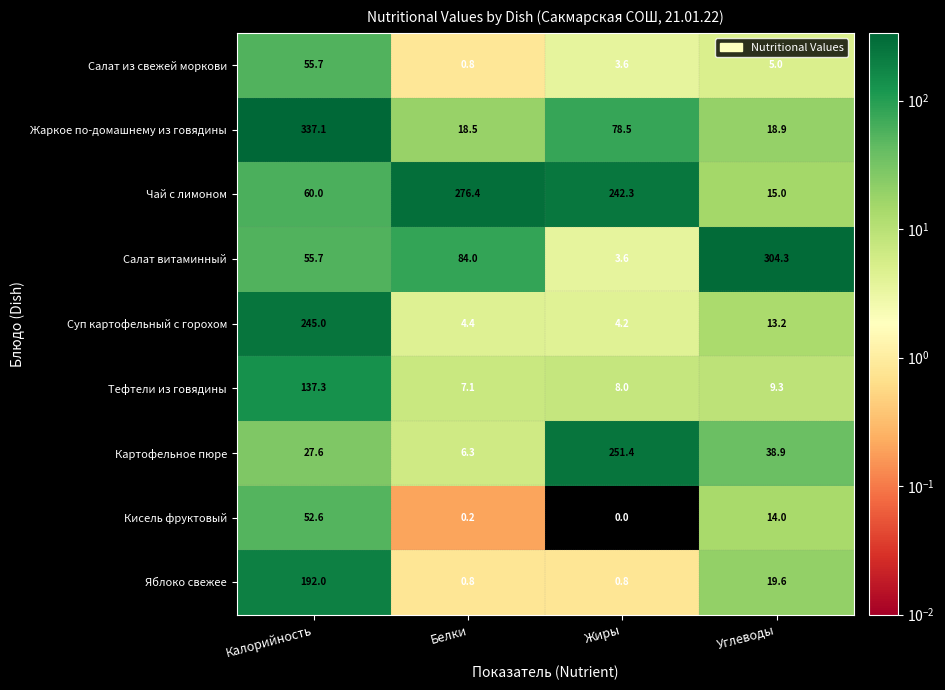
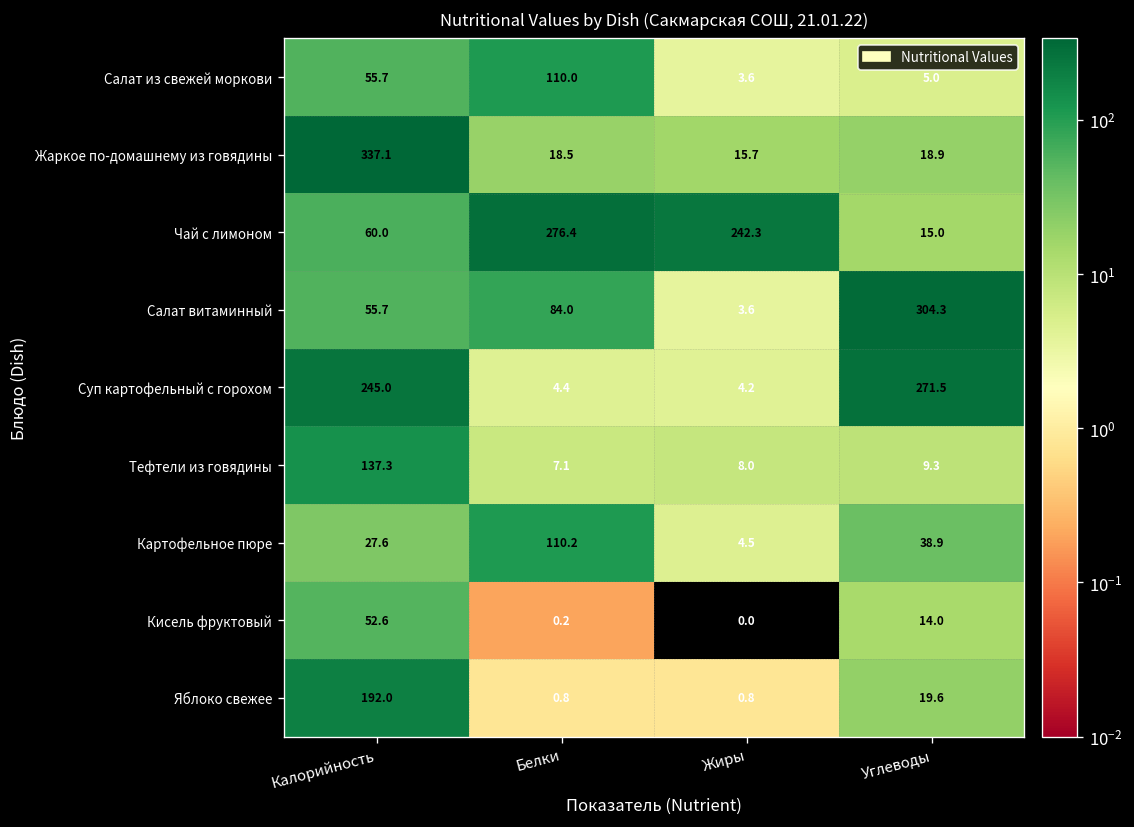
  {
    "Салат из свежей моркови": {
      "Калорийность": 55.7,
-     "Белки": 0.8,
+     "Белки": 110.0,
      "Жиры": 3.6,
      "Углеводы": 5.0
    },
    "Жаркое по-домашнему из говядины": {
      "Калорийность": 337.1,
      "Белки": 18.5,
-     "Жиры": 78.5,
+     "Жиры": 15.7,
      "Углеводы": 18.9
    },
    "Чай с лимоном": {
      "Калорийность": 60.0,
      "Белки": 276.4,
      "Жиры": 242.3,
      "Углеводы": 15.0
    },
    "Салат витаминный": {
      "Калорийность": 55.7,
      "Белки": 84.0,
      "Жиры": 3.6,
      "Углеводы": 304.3
    },
    "Суп картофельный с горохом": {
      "Калорийность": 245.0,
      "Белки": 4.4,
      "Жиры": 4.2,
-     "Углеводы": 13.2
+     "Углеводы": 271.5
    },
    "Тефтели из говядины": {
      "Калорийность": 137.3,
      "Белки": 7.1,
      "Жиры": 8.0,
      "Углеводы": 9.3
    },
    "Картофельное пюре": {
      "Калорийность": 27.6,
-     "Белки": 6.3,
-     "Жиры": 251.4,
+     "Белки": 110.2,
+     "Жиры": 4.5,
      "Углеводы": 38.9
    },
    "Кисель фруктовый": {
      "Калорийность": 52.6,
      "Белки": 0.2,
      "Жиры": 0.0,
      "Углеводы": 14.0
    },
    "Яблоко свежее": {
      "Калорийность": 192.0,
      "Белки": 0.8,
      "Жиры": 0.8,
      "Углеводы": 19.6
    }
  }
